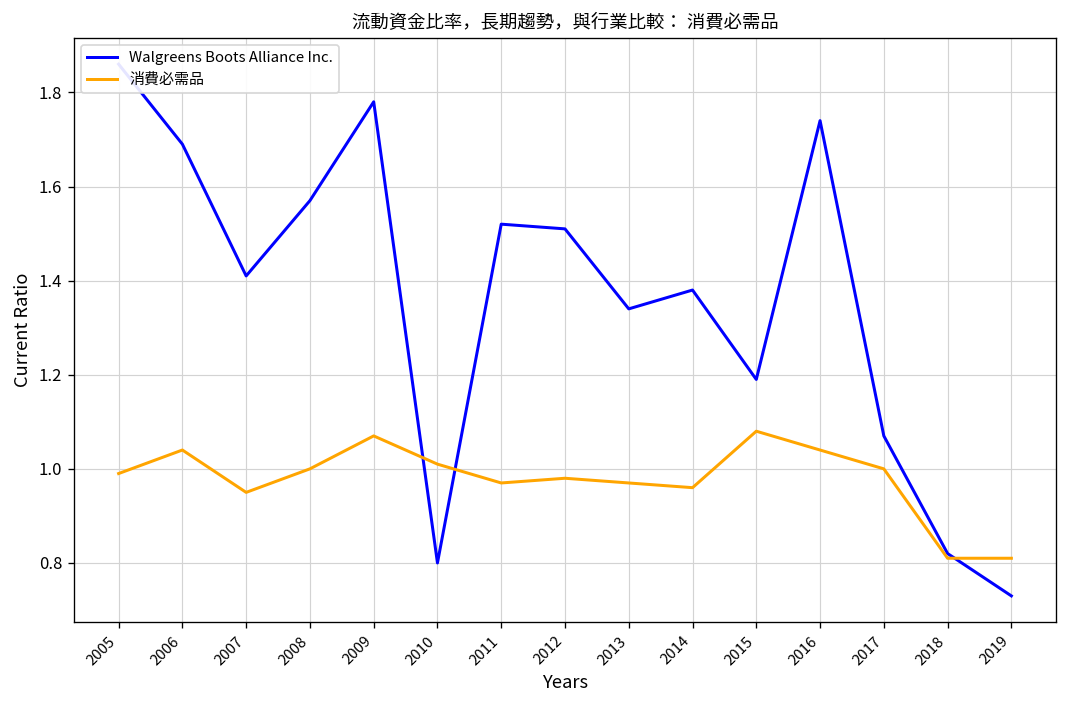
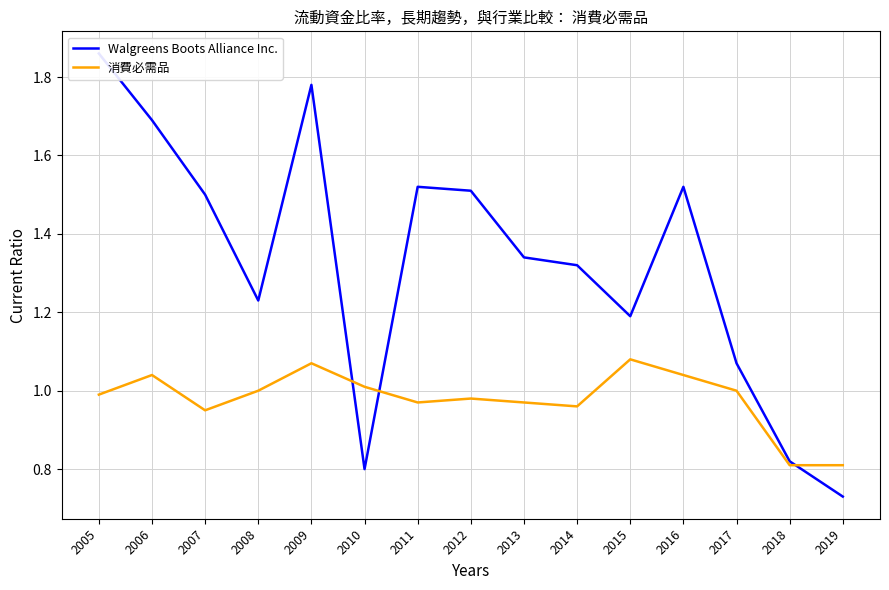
  {
    "Walgreens Boots Alliance Inc.": {
      "2006": 1.69,
-     "2007": 1.41,
-     "2008": 1.57,
+     "2007": 1.50,
+     "2008": 1.23,
      "2009": 1.78,
      "2010": 0.80,
      "2011": 1.52,
      "2012": 1.51,
      "2013": 1.34,
-     "2014": 1.38,
+     "2014": 1.32,
      "2015": 1.19,
-     "2016": 1.74,
+     "2016": 1.52,
      "2017": 1.07,
      "2018": 0.82,
      "2019": 0.73
    },
    "消費必需品": {
      "2005": 0.99,
      "2006": 1.04,
      "2007": 0.95,
      "2008": 1.00,
      "2009": 1.07,
      "2010": 1.01,
      "2011": 0.97,
      "2012": 0.98,
      "2013": 0.97,
      "2014": 0.96,
      "2015": 1.08,
      "2016": 1.04,
      "2017": 1.00,
      "2018": 0.81,
      "2019": 0.81
    }
  }
